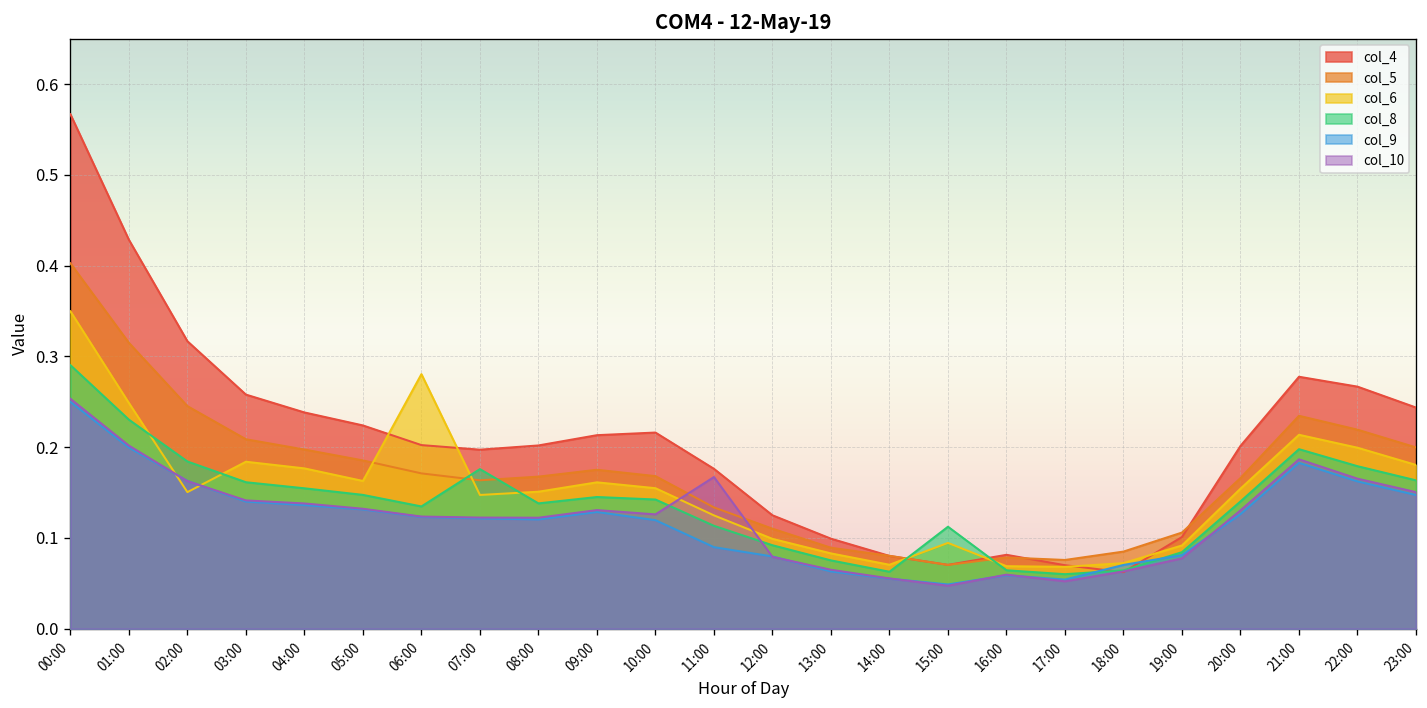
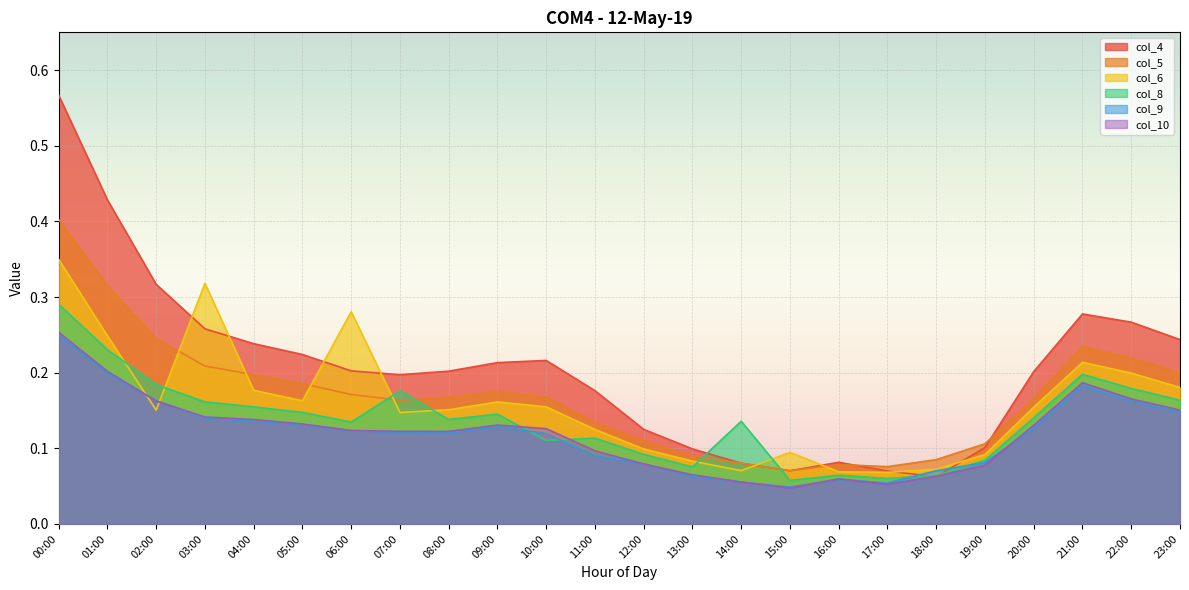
  {
    "col_6": {
      "00:00": 0.35,
      "01:00": 0.25,
      "02:00": 0.15,
-     "03:00": 0.18,
+     "03:00": 0.32,
      "04:00": 0.18,
      "05:00": 0.16,
      "06:00": 0.28,
      "07:00": 0.15,
      "08:00": 0.15,
      "09:00": 0.16,
      "10:00": 0.15,
      "11:00": 0.12,
      "12:00": 0.10,
      "13:00": 0.08,
      "14:00": 0.07,
      "15:00": 0.09,
      "16:00": 0.07,
      "19:00": 0.09,
      "20:00": 0.15,
      "21:00": 0.21,
      "22:00": 0.20,
      "23:00": 0.18
    },
    "col_8": {
      "00:00": 0.29,
      "01:00": 0.23,
      "02:00": 0.18,
      "03:00": 0.16,
      "04:00": 0.15,
      "05:00": 0.15,
      "06:00": 0.13,
      "07:00": 0.18,
      "08:00": 0.14,
      "09:00": 0.15,
-     "10:00": 0.14,
+     "10:00": 0.11,
      "11:00": 0.11,
      "12:00": 0.09,
      "13:00": 0.08,
-     "14:00": 0.06,
-     "15:00": 0.11,
+     "14:00": 0.14,
+     "15:00": 0.06,
      "16:00": 0.06,
      "17:00": 0.06,
      "20:00": 0.14,
      "21:00": 0.20,
      "22:00": 0.18,
      "23:00": 0.16
    },
    "col_9": {
      "00:00": 0.25,
      "10:00": 0.12,
      "11:00": 0.09,
      "20:00": 0.13,
      "21:00": 0.18
    },
    "col_10": {
      "00:00": 0.25,
      "10:00": 0.13,
-     "11:00": 0.17,
+     "11:00": 0.10,
      "19:00": 0.08,
      "20:00": 0.13,
      "21:00": 0.19
    }
  }
